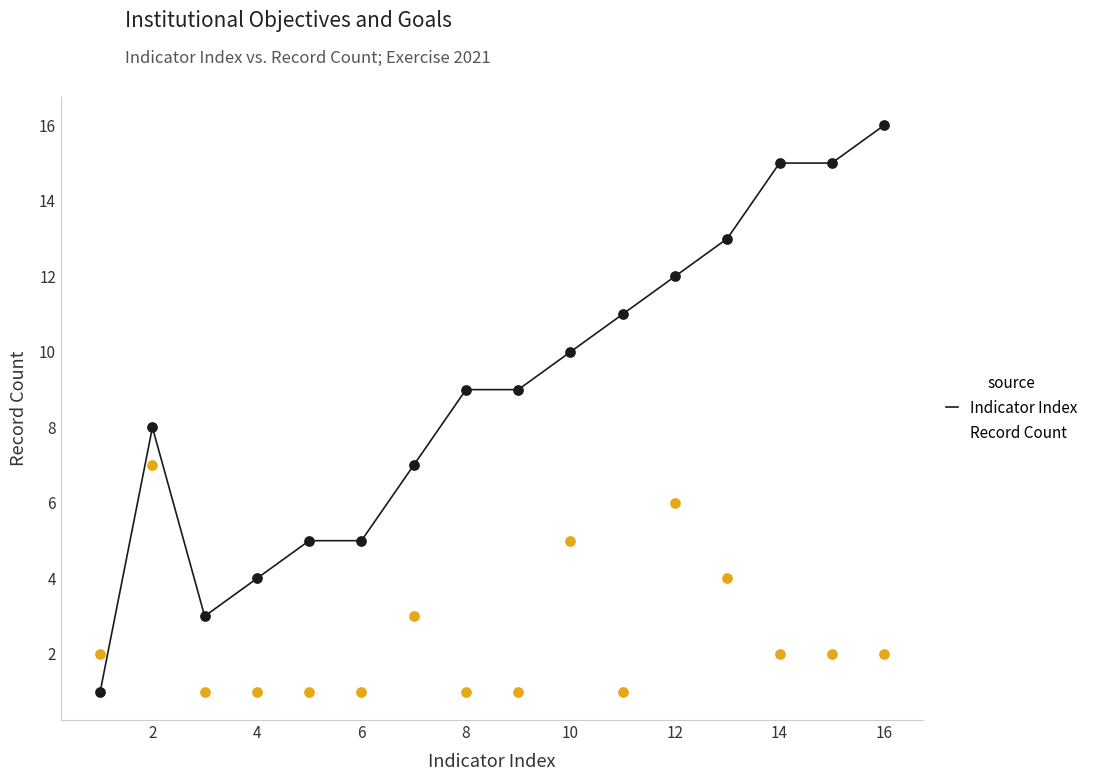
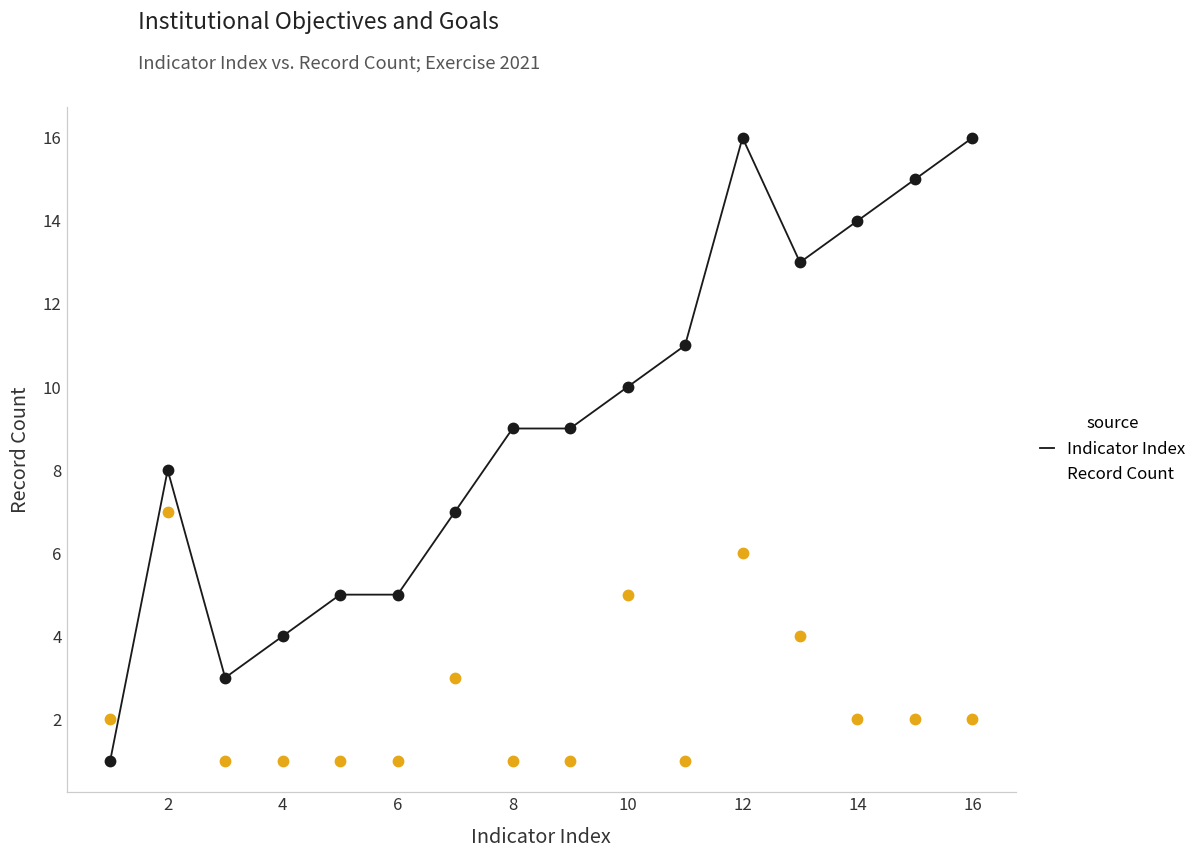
  {
    "Indicator Index": {
      "2": 8,
      "4": 4,
      "6": 5,
      "8": 9,
      "10": 10,
-     "12": 12,
-     "14": 15,
+     "12": 16,
+     "14": 14,
      "16": 16
    },
    "Record Count": {
      "2": 7,
      "4": 1,
      "6": 1,
      "8": 1,
      "10": 5,
      "12": 6,
      "14": 2,
      "16": 2
    }
  }
